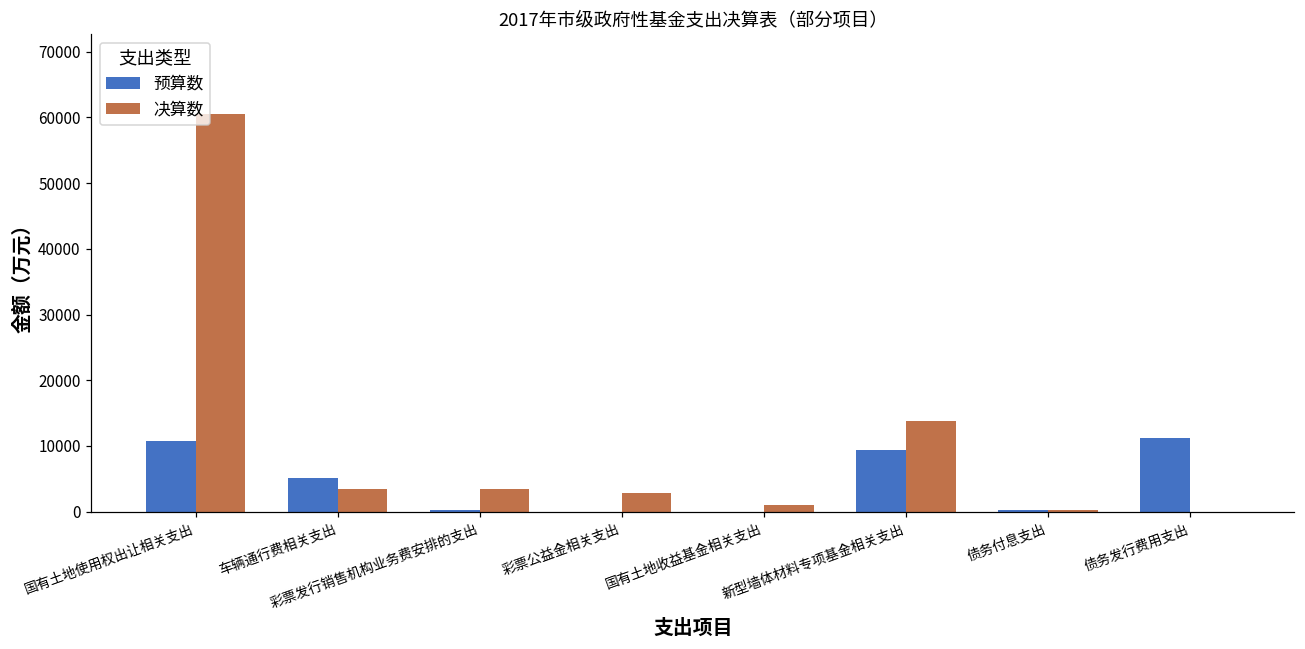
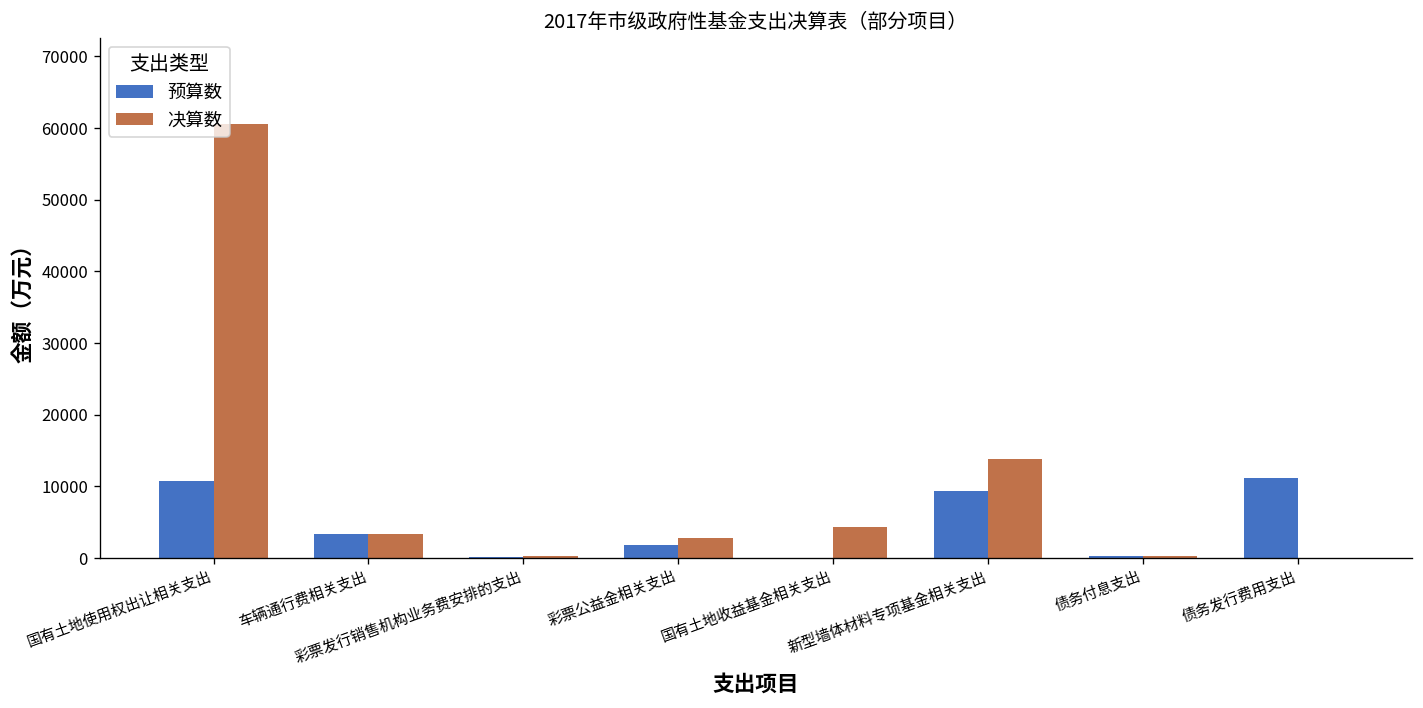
  {
    "预算数": {
      "国有土地使用权出让相关支出": 11000,
-     "车辆通行费相关支出": 5000,
-     "彩票公益金相关支出": 0,
+     "车辆通行费相关支出": 3000,
+     "彩票公益金相关支出": 2000,
      "国有土地收益基金相关支出": 0,
      "新型墙体材料专项基金相关支出": 9000,
      "债务发行费用支出": 11000
    },
    "决算数": {
      "国有土地使用权出让相关支出": 61000,
      "车辆通行费相关支出": 3000,
-     "彩票发行销售机构业务费安排的支出": 3000,
+     "彩票发行销售机构业务费安排的支出": 0,
      "彩票公益金相关支出": 3000,
-     "国有土地收益基金相关支出": 1000,
+     "国有土地收益基金相关支出": 4000,
      "新型墙体材料专项基金相关支出": 14000
    }
  }
